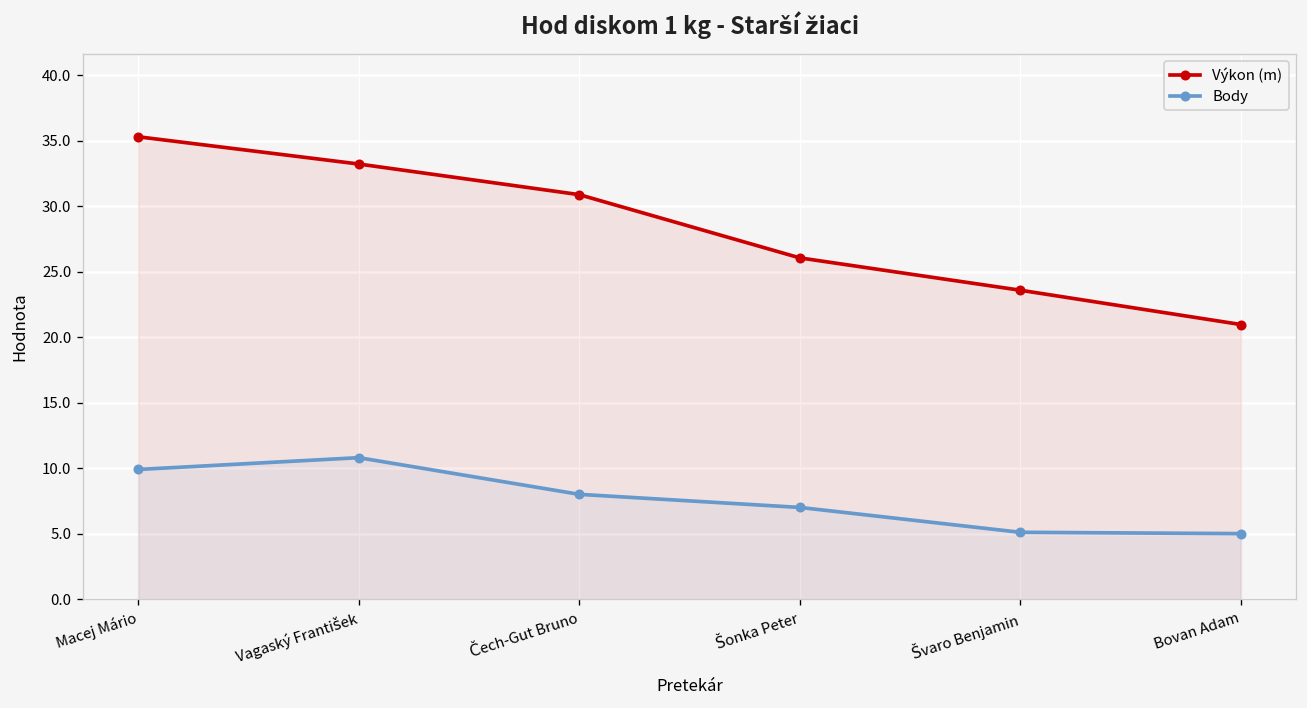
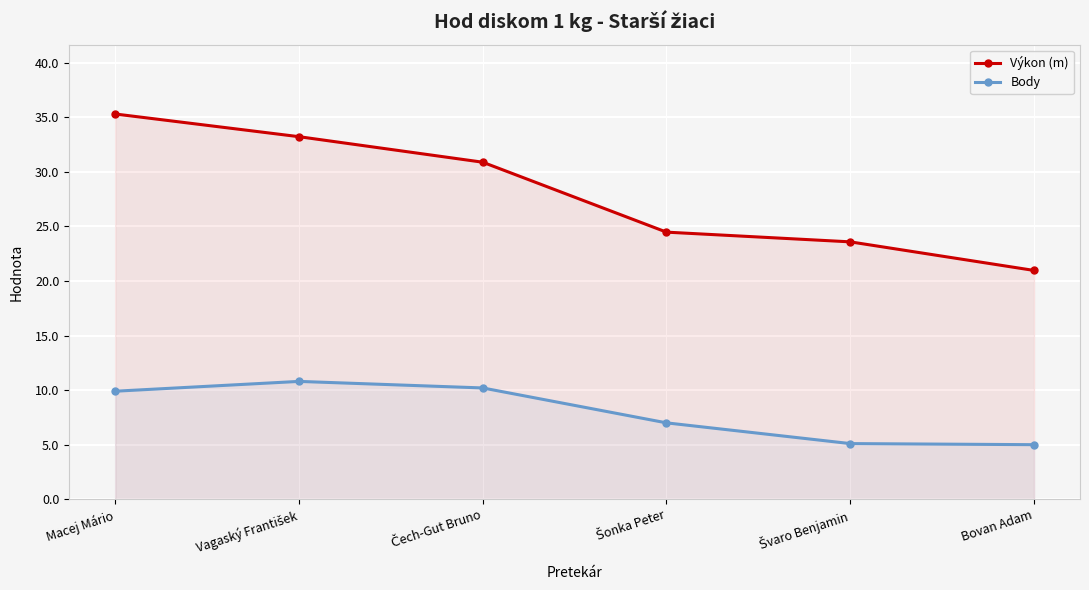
  {
    "Výkon (m)": {
      "Macej Mário": 35.3,
      "Vagaský František": 33.2,
      "Čech-Gut Bruno": 30.9,
-     "Šonka Peter": 26.1,
+     "Šonka Peter": 24.5,
      "Švaro Benjamin": 23.6,
      "Bovan Adam": 21.0
    },
    "Body": {
      "Macej Mário": 9.9,
      "Vagaský František": 10.8,
-     "Čech-Gut Bruno": 8.0,
+     "Čech-Gut Bruno": 10.2,
      "Šonka Peter": 7.0,
      "Švaro Benjamin": 5.1,
      "Bovan Adam": 5.0
    }
  }
